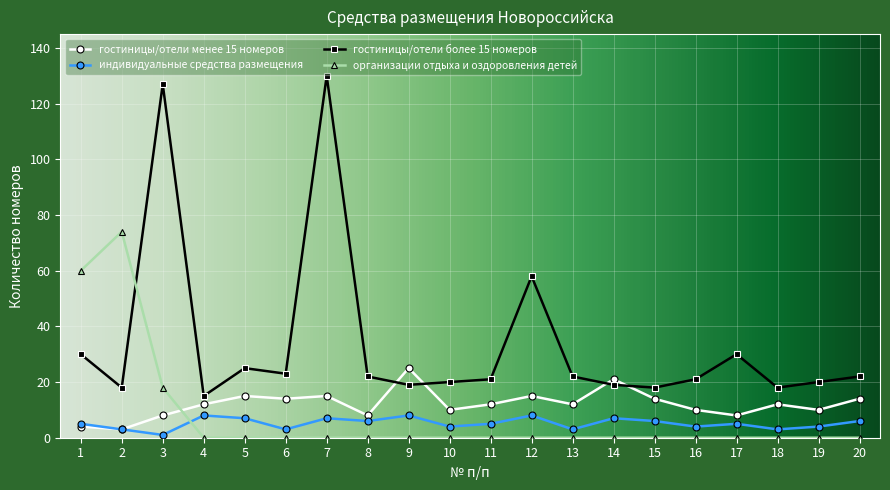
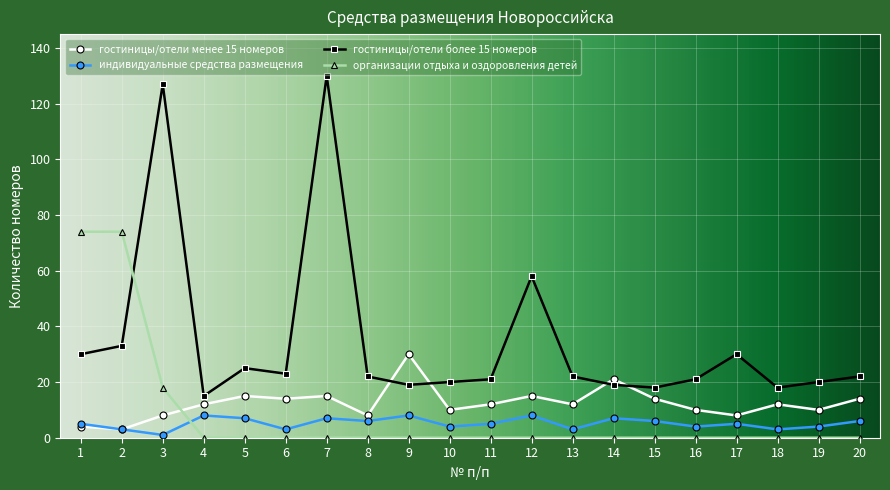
  {
    "гостиницы/отели менее 15 номеров": {
      "1": 4,
      "3": 8,
      "4": 12,
      "5": 15,
      "6": 14,
      "7": 15,
      "8": 8,
-     "9": 25,
+     "9": 30,
      "10": 10,
      "11": 12,
      "12": 15,
      "13": 12,
      "14": 21,
      "15": 14,
      "16": 10,
      "17": 8,
      "18": 12,
      "19": 10,
      "20": 14
    },
    "индивидуальные средства размещения": {
      "1": 5,
      "3": 1,
      "4": 8,
      "5": 7,
      "6": 3,
      "7": 7,
      "8": 6,
      "9": 8,
      "10": 4,
      "11": 5,
      "12": 8,
      "13": 3,
      "14": 7,
      "15": 6,
      "16": 4,
      "17": 5,
      "18": 3,
      "19": 4,
      "20": 6
    },
    "гостиницы/отели более 15 номеров": {
      "1": 30,
-     "2": 18,
+     "2": 33,
      "3": 127,
      "4": 15,
      "5": 25,
      "6": 23,
      "7": 130,
      "8": 22,
      "9": 19,
      "10": 20,
      "11": 21,
      "12": 58,
      "13": 22,
      "14": 19,
      "15": 18,
      "16": 21,
      "17": 30,
      "18": 18,
      "19": 20,
      "20": 22
    },
    "организации отдыха и оздоровления детей": {
-     "1": 60,
+     "1": 74,
      "2": 74,
      "3": 18,
      "4": 0,
      "5": 0,
      "6": 0,
      "7": 0,
      "8": 0,
      "9": 0,
      "10": 0,
      "11": 0,
      "12": 0,
      "13": 0,
      "14": 0,
      "15": 0,
      "16": 0,
      "17": 0,
      "18": 0,
      "19": 0,
      "20": 0
    }
  }
